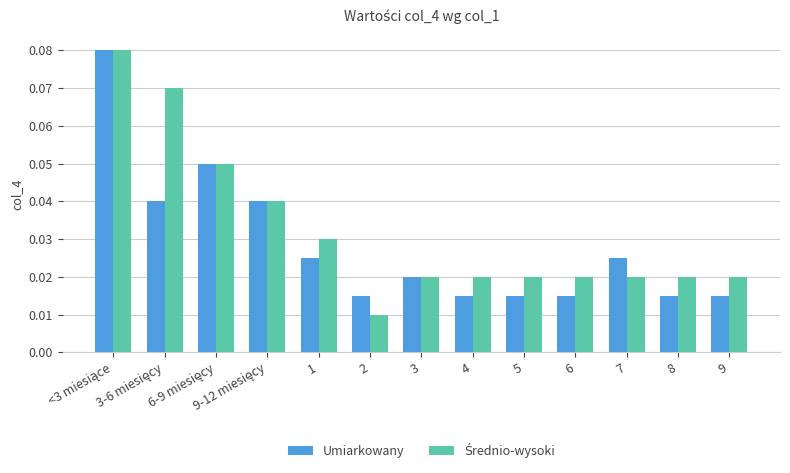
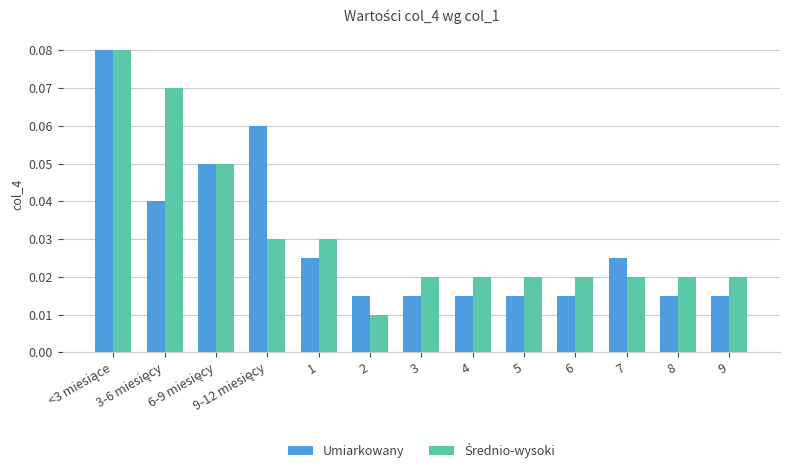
  {
    "Umiarkowany": {
      "<3 miesiące": 0.080,
      "3-6 miesięcy": 0.040,
      "6-9 miesięcy": 0.050,
-     "9-12 miesięcy": 0.04,
+     "9-12 miesięcy": 0.06,
      "1": 0.025,
      "2": 0.015,
-     "3": 0.020,
+     "3": 0.015,
      "4": 0.015,
      "5": 0.015,
      "6": 0.015,
      "7": 0.025,
      "8": 0.015,
      "9": 0.015
    },
    "Średnio-wysoki": {
      "<3 miesiące": 0.08,
      "3-6 miesięcy": 0.07,
      "6-9 miesięcy": 0.05,
-     "9-12 miesięcy": 0.04,
+     "9-12 miesięcy": 0.03,
      "1": 0.03,
      "2": 0.01,
      "3": 0.02,
      "4": 0.02,
      "5": 0.02,
      "6": 0.02,
      "7": 0.02,
      "8": 0.02,
      "9": 0.02
    }
  }
